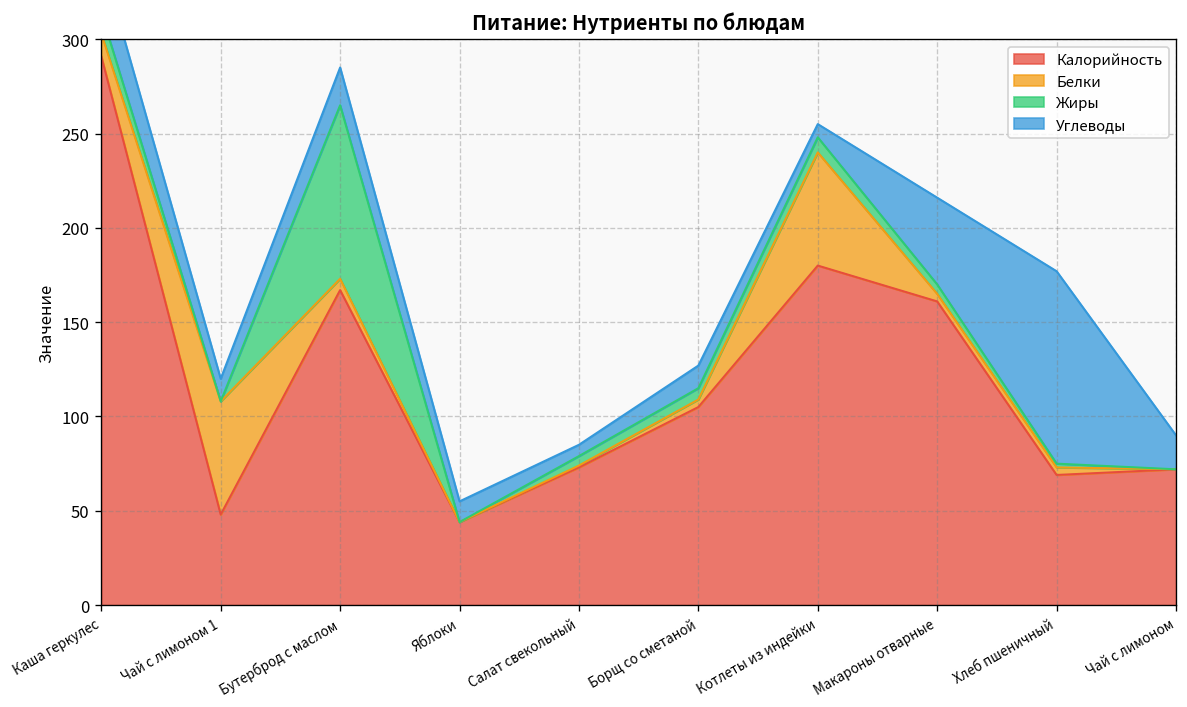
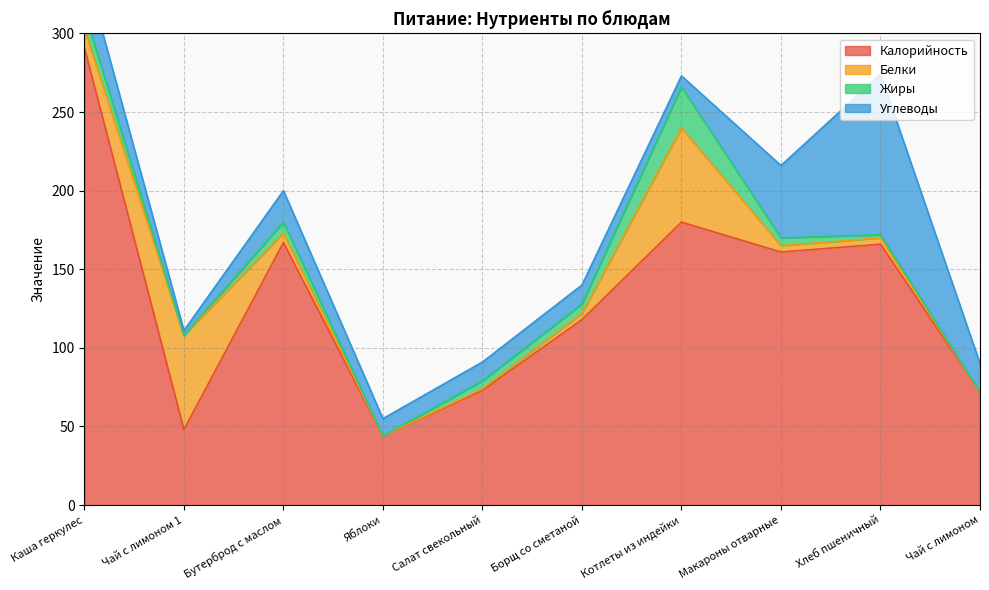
  {
    "Калорийность": {
      "Каша геркулес": 291,
      "Чай с лимоном 1": 48,
      "Бутерброд с маслом": 167,
-     "Борщ со сметаной": 105,
+     "Борщ со сметаной": 118,
      "Котлеты из индейки": 180,
      "Макароны отварные": 161,
-     "Хлеб пшеничный": 69
+     "Хлеб пшеничный": 166
    },
    "Белки": {
      "Бутерброд с маслом": 6,
      "Борщ со сметаной": 4,
      "Котлеты из индейки": 60,
      "Макароны отварные": 4,
      "Хлеб пшеничный": 4
    },
    "Жиры": {
-     "Бутерброд с маслом": 92,
+     "Бутерброд с маслом": 7,
      "Салат свекольный": 5,
      "Борщ со сметаной": 6,
-     "Котлеты из индейки": 8,
+     "Котлеты из индейки": 26,
      "Макароны отварные": 5,
      "Хлеб пшеничный": 2
    },
    "Углеводы": {
-     "Чай с лимоном 1": 12,
+     "Чай с лимоном 1": 3,
      "Бутерброд с маслом": 20,
      "Яблоки": 11,
-     "Салат свекольный": 6,
+     "Салат свекольный": 12,
      "Борщ со сметаной": 12,
      "Котлеты из индейки": 7,
      "Макароны отварные": 46,
      "Чай с лимоном": 18
    }
  }
